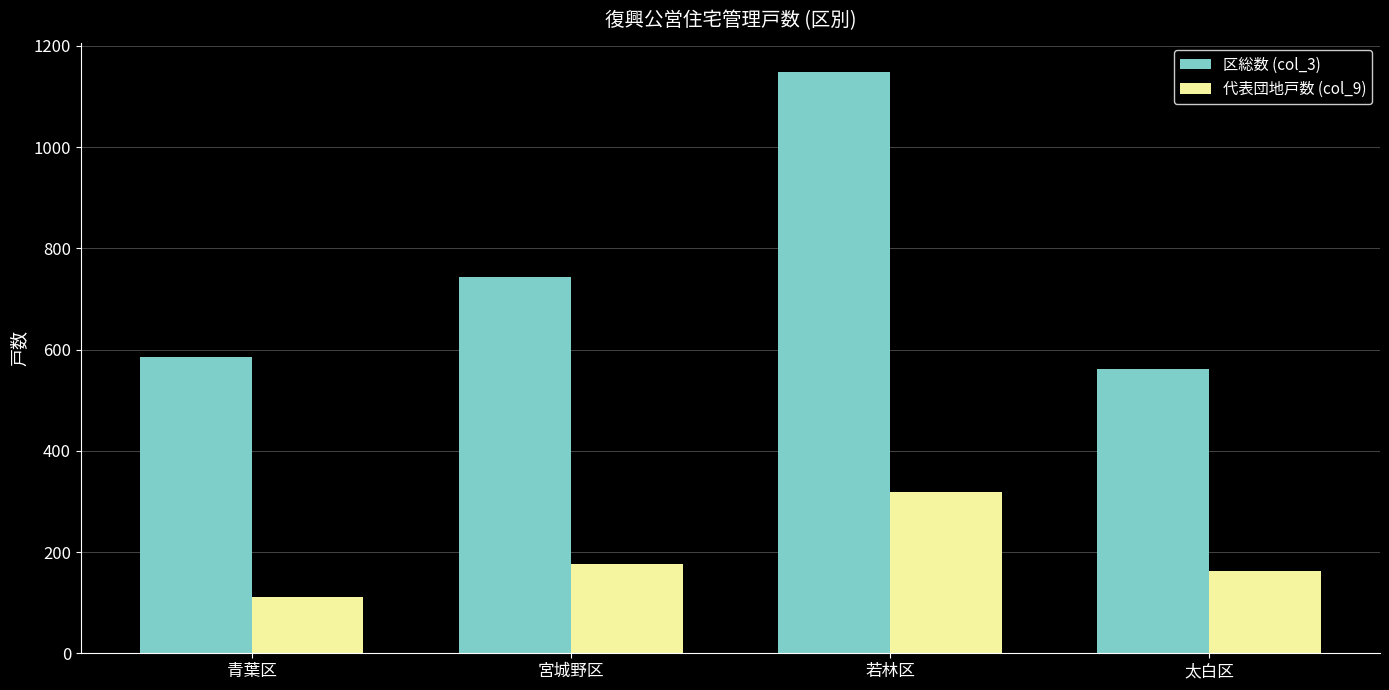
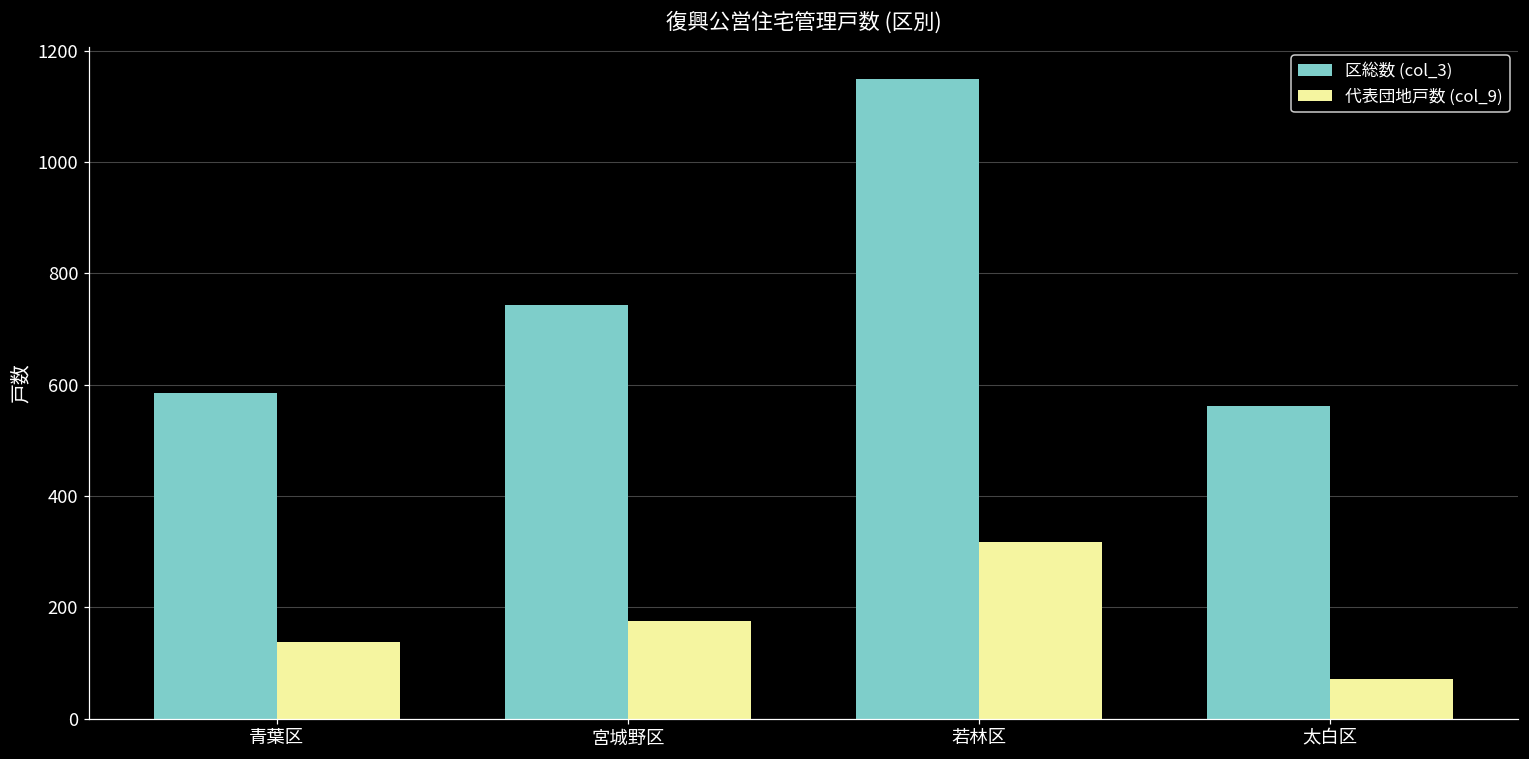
  {
    "区総数 (col_3)": {
      "青葉区": 590,
      "宮城野区": 740,
      "若林区": 1150,
      "太白区": 560
    },
    "代表団地戸数 (col_9)": {
-     "青葉区": 110,
+     "青葉区": 140,
      "宮城野区": 180,
      "若林区": 320,
-     "太白区": 160
+     "太白区": 70
    }
  }
